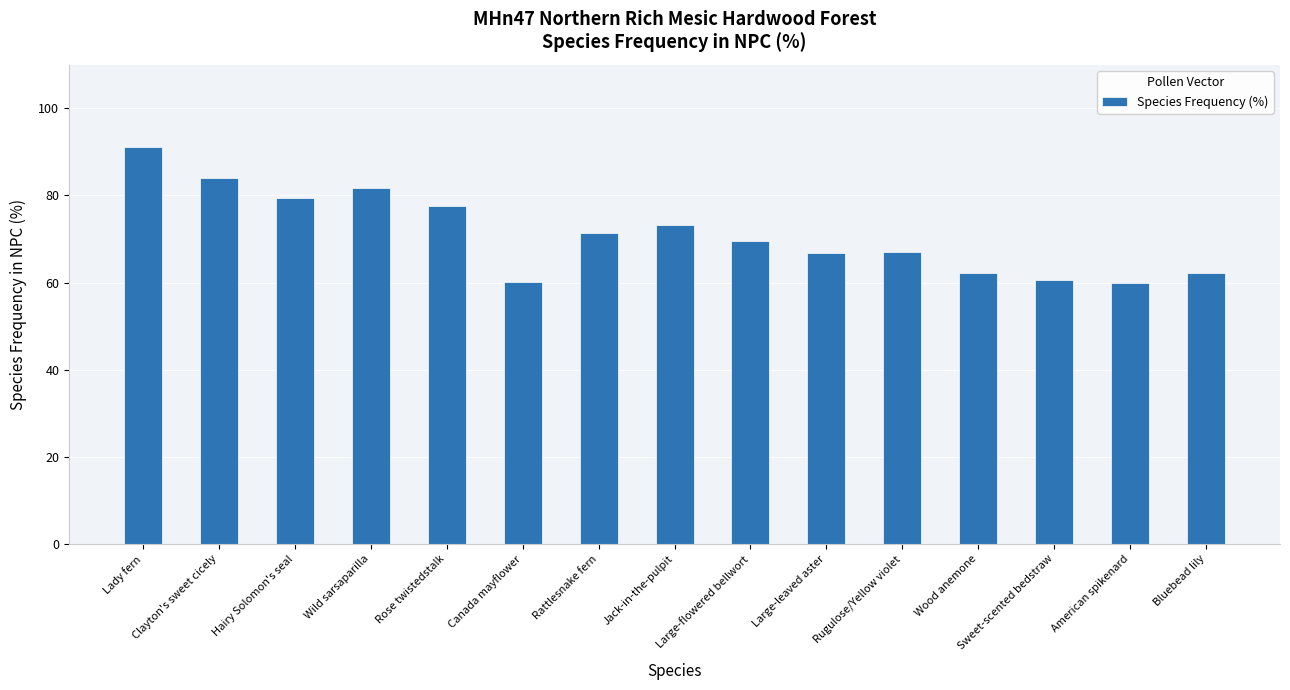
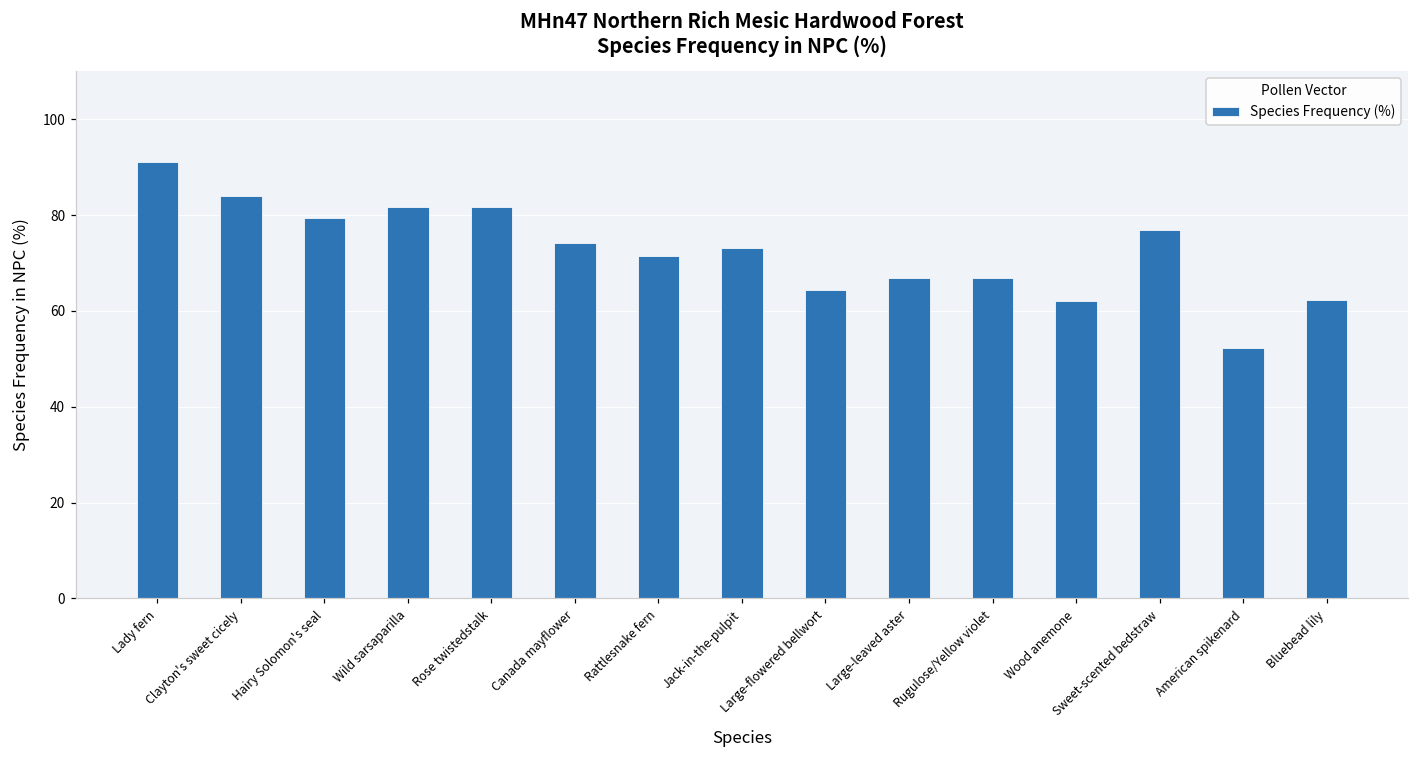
  {
    "Lady fern": 91,
    "Clayton's sweet cicely": 84,
    "Hairy Solomon's seal": 79,
    "Wild sarsaparilla": 82,
-   "Rose twistedstalk": 78,
-   "Canada mayflower": 60,
+   "Rose twistedstalk": 82,
+   "Canada mayflower": 74,
    "Rattlesnake fern": 71,
    "Jack-in-the-pulpit": 73,
-   "Large-flowered bellwort": 70,
+   "Large-flowered bellwort": 64,
    "Large-leaved aster": 67,
    "Rugulose/Yellow violet": 67,
    "Wood anemone": 62,
-   "Sweet-scented bedstraw": 61,
-   "American spikenard": 60,
+   "Sweet-scented bedstraw": 77,
+   "American spikenard": 52,
    "Bluebead lily": 62
  }
